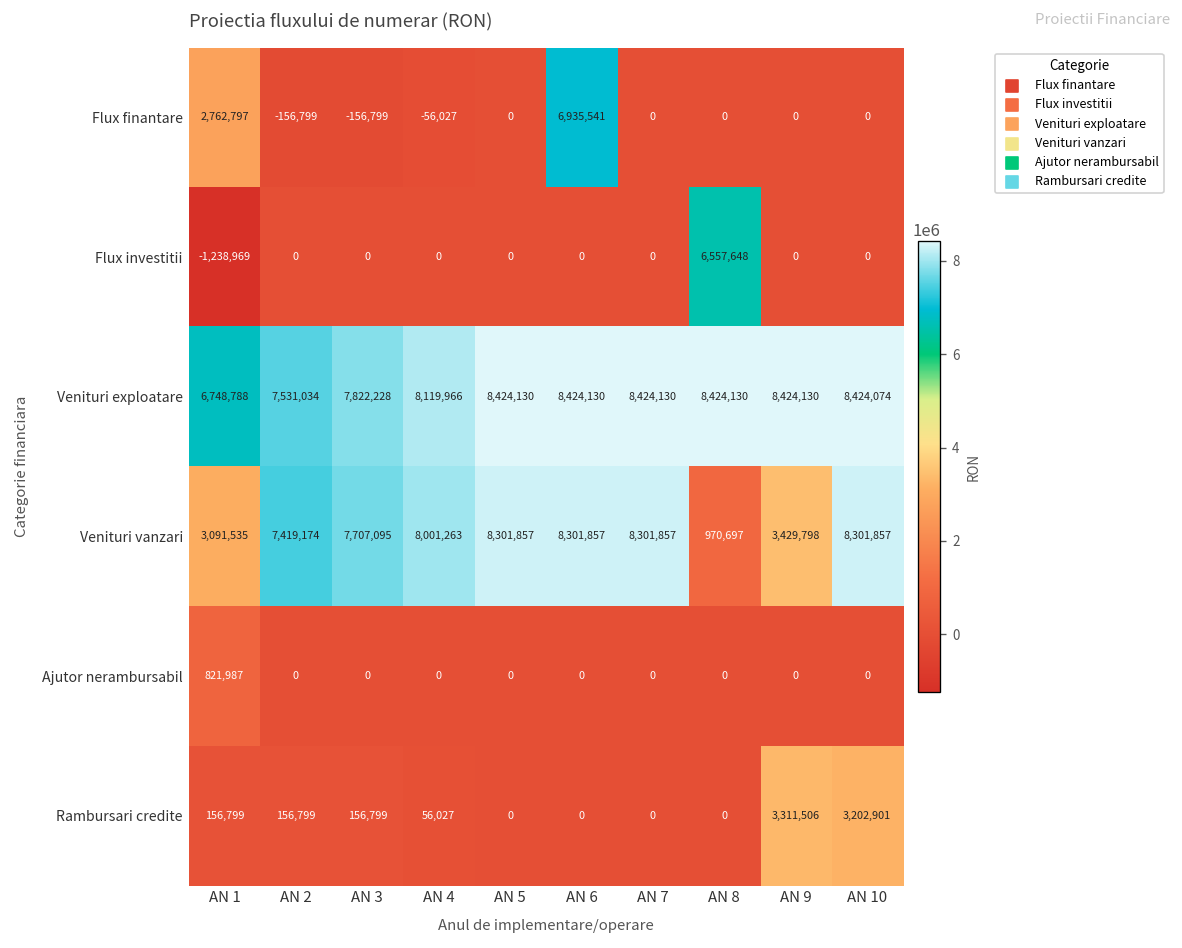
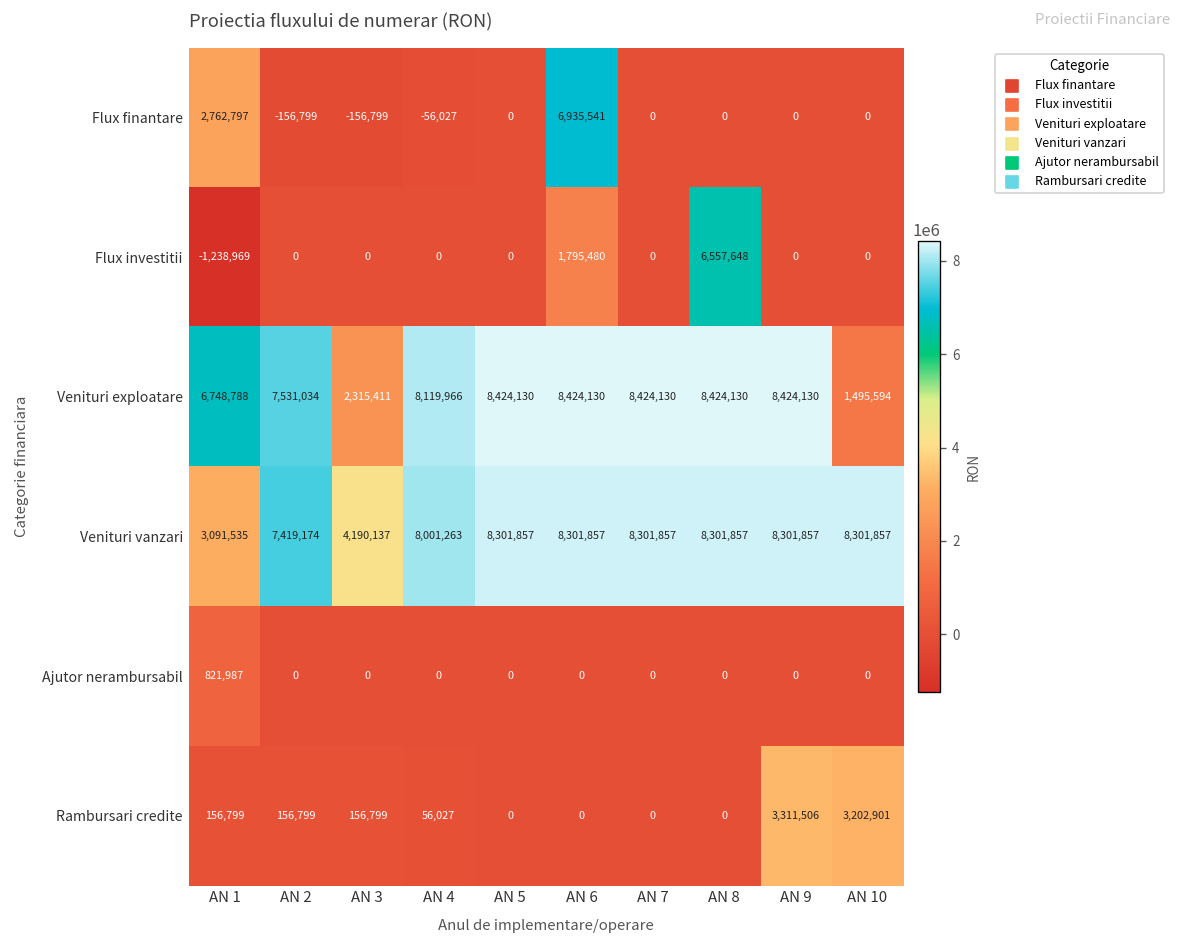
  {
    "Flux finantare": {
      "AN 1": "2,762,797",
      "AN 2": "-156,799",
      "AN 3": "-156,799",
      "AN 4": "-56,027",
      "AN 5": "0",
      "AN 6": "6,935,541",
      "AN 7": "0",
      "AN 8": "0",
      "AN 9": "0",
      "AN 10": "0"
    },
    "Flux investitii": {
      "AN 1": "-1,238,969",
      "AN 2": "0",
      "AN 3": "0",
      "AN 4": "0",
      "AN 5": "0",
-     "AN 6": "0",
+     "AN 6": "1,795,480",
      "AN 7": "0",
      "AN 8": "6,557,648",
      "AN 9": "0",
      "AN 10": "0"
    },
    "Venituri exploatare": {
      "AN 1": "6,748,788",
      "AN 2": "7,531,034",
-     "AN 3": "7,822,228",
+     "AN 3": "2,315,411",
      "AN 4": "8,119,966",
      "AN 5": "8,424,130",
      "AN 6": "8,424,130",
      "AN 7": "8,424,130",
      "AN 8": "8,424,130",
      "AN 9": "8,424,130",
-     "AN 10": "8,424,074"
+     "AN 10": "1,495,594"
    },
    "Venituri vanzari": {
      "AN 1": "3,091,535",
      "AN 2": "7,419,174",
-     "AN 3": "7,707,095",
+     "AN 3": "4,190,137",
      "AN 4": "8,001,263",
      "AN 5": "8,301,857",
      "AN 6": "8,301,857",
      "AN 7": "8,301,857",
-     "AN 8": "970,697",
-     "AN 9": "3,429,798",
+     "AN 8": "8,301,857",
+     "AN 9": "8,301,857",
      "AN 10": "8,301,857"
    },
    "Ajutor nerambursabil": {
      "AN 1": "821,987",
      "AN 2": "0",
      "AN 3": "0",
      "AN 4": "0",
      "AN 5": "0",
      "AN 6": "0",
      "AN 7": "0",
      "AN 8": "0",
      "AN 9": "0",
      "AN 10": "0"
    },
    "Rambursari credite": {
      "AN 1": "156,799",
      "AN 2": "156,799",
      "AN 3": "156,799",
      "AN 4": "56,027",
      "AN 5": "0",
      "AN 6": "0",
      "AN 7": "0",
      "AN 8": "0",
      "AN 9": "3,311,506",
      "AN 10": "3,202,901"
    }
  }
